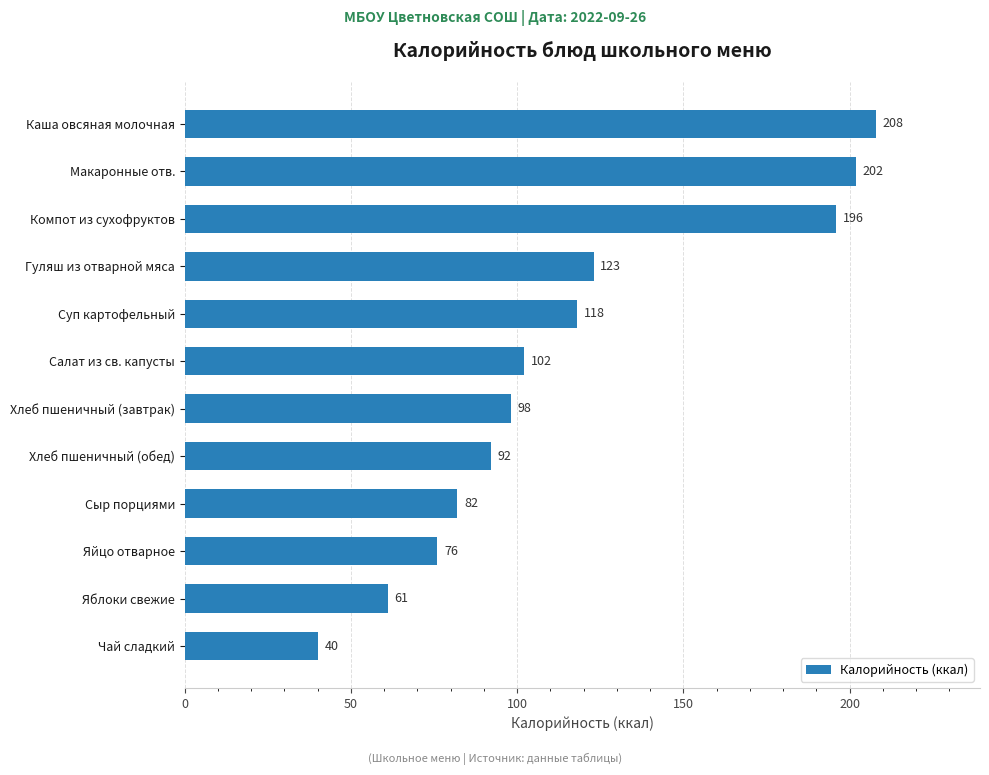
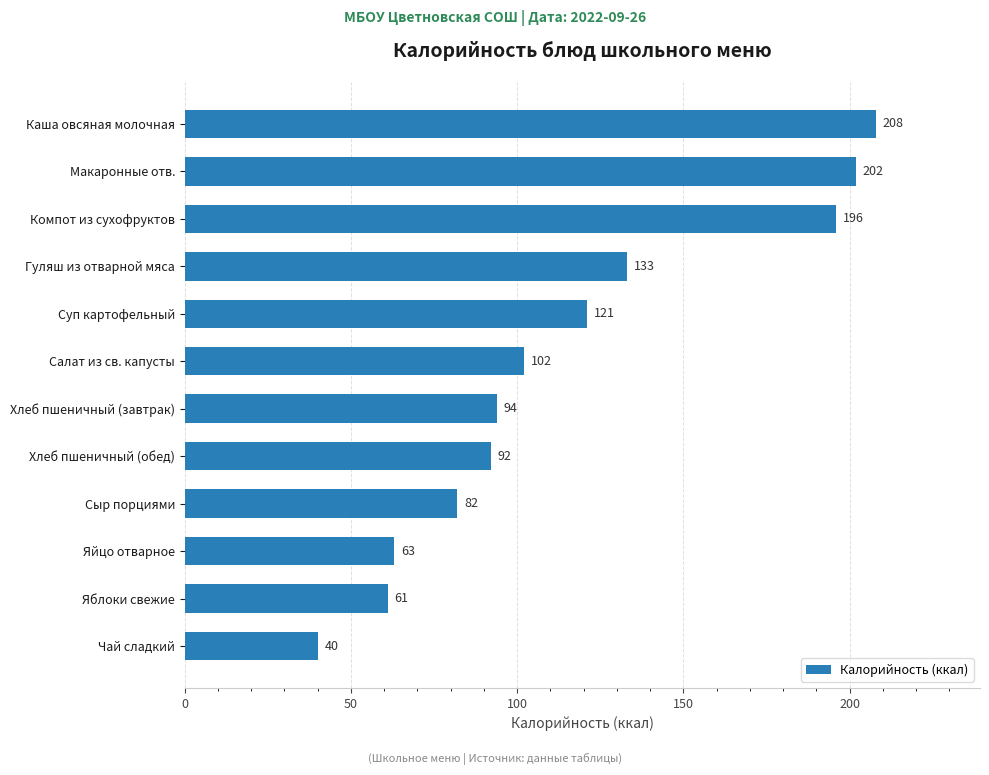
  {
    "Каша овсяная молочная": 208,
    "Макаронные отв.": 202,
    "Компот из сухофруктов": 196,
-   "Гуляш из отварной мяса": 123,
-   "Суп картофельный": 118,
+   "Гуляш из отварной мяса": 133,
+   "Суп картофельный": 121,
    "Салат из св. капусты": 102,
-   "Хлеб пшеничный (завтрак)": 98,
+   "Хлеб пшеничный (завтрак)": 94,
    "Хлеб пшеничный (обед)": 92,
    "Сыр порциями": 82,
-   "Яйцо отварное": 76,
+   "Яйцо отварное": 63,
    "Яблоки свежие": 61,
    "Чай сладкий": 40
  }
